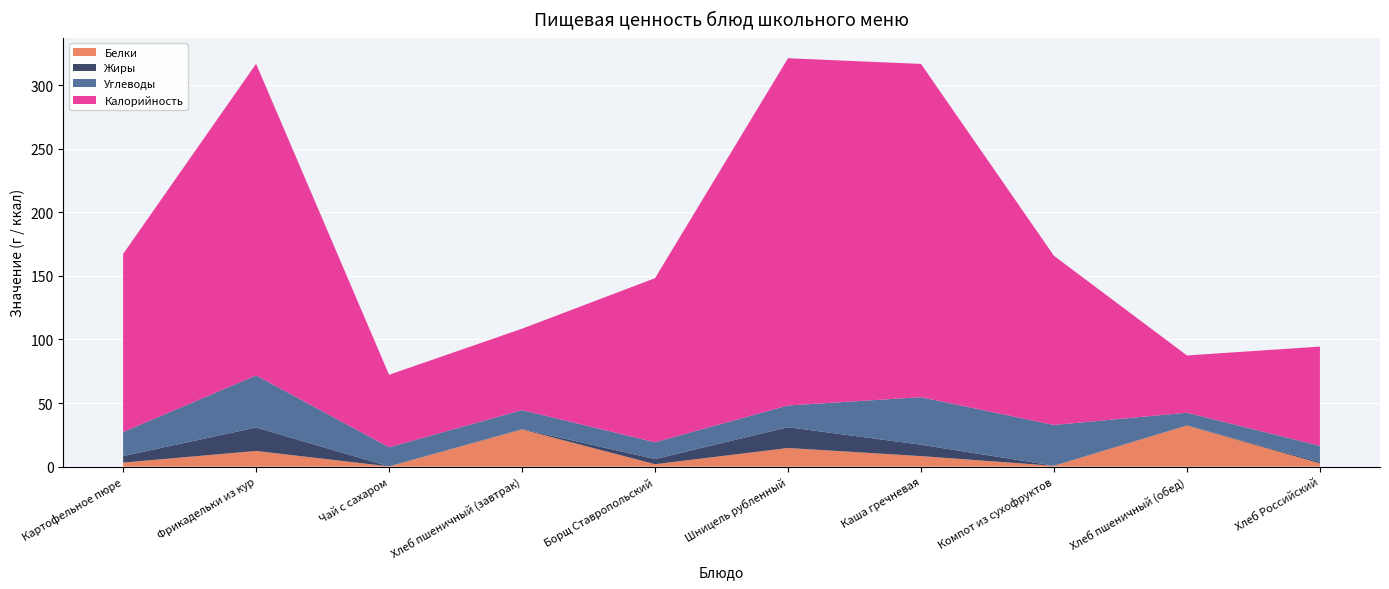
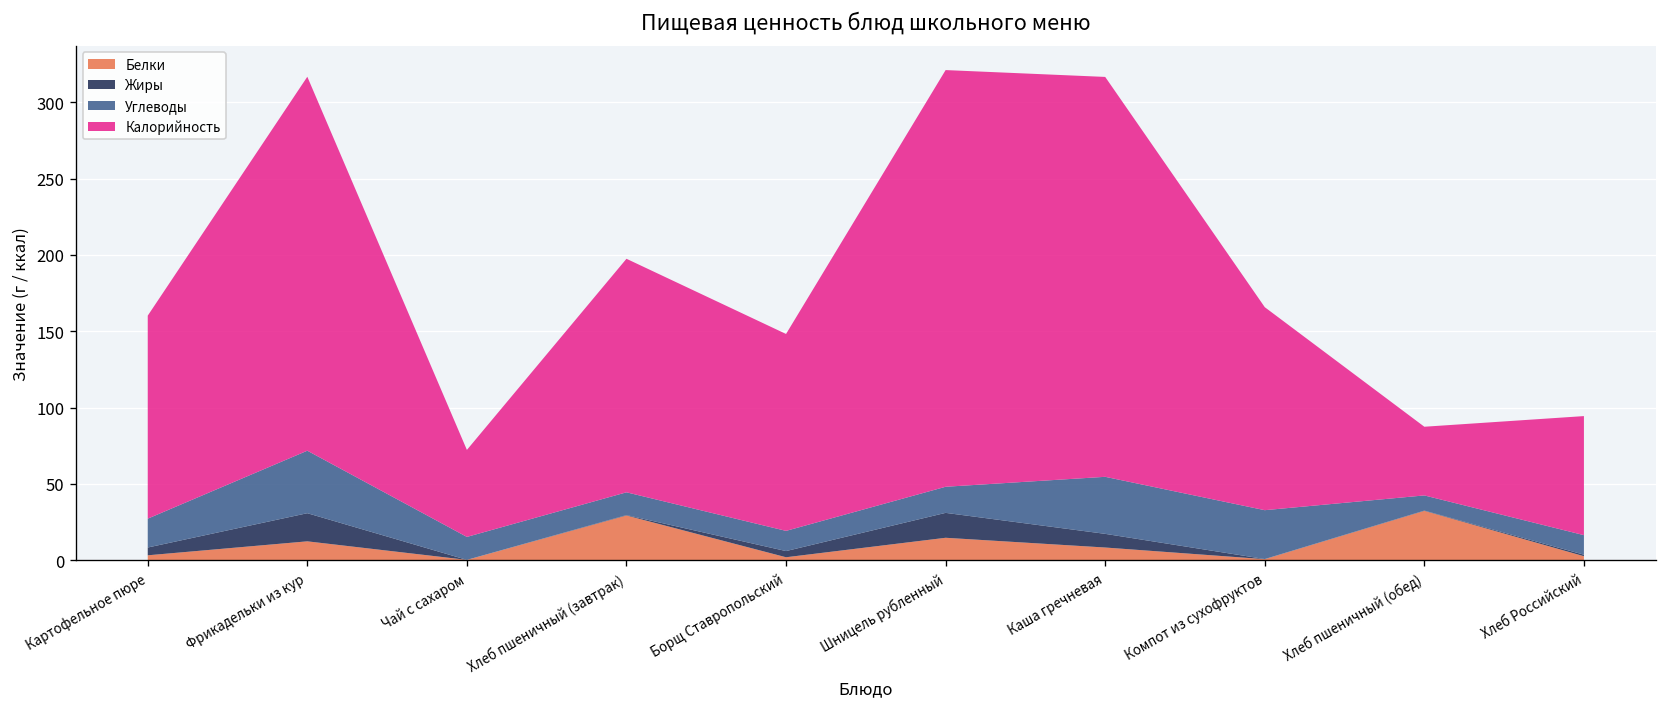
  {
    "Белки": {
      "Картофельное пюре": 3,
      "Фрикадельки из кур": 12,
      "Шницель рубленный": 15,
      "Каша гречневая": 8
    },
    "Жиры": {
      "Картофельное пюре": 5,
      "Фрикадельки из кур": 18,
      "Борщ Ставропольский": 4,
      "Шницель рубленный": 16,
      "Каша гречневая": 9
    },
    "Углеводы": {
      "Картофельное пюре": 19,
      "Фрикадельки из кур": 41,
      "Чай с сахаром": 15,
      "Хлеб пшеничный (завтрак)": 15,
      "Борщ Ставропольский": 13,
      "Шницель рубленный": 17,
      "Каша гречневая": 37,
      "Компот из сухофруктов": 32,
      "Хлеб пшеничный (обед)": 10,
      "Хлеб Российский": 13
    },
    "Калорийность": {
-     "Картофельное пюре": 140,
+     "Картофельное пюре": 133,
      "Фрикадельки из кур": 245,
      "Чай с сахаром": 57,
-     "Хлеб пшеничный (завтрак)": 64,
+     "Хлеб пшеничный (завтрак)": 153,
      "Борщ Ставропольский": 129,
      "Шницель рубленный": 273,
      "Каша гречневая": 262,
      "Компот из сухофруктов": 133,
      "Хлеб пшеничный (обед)": 45,
      "Хлеб Российский": 78
    }
  }
